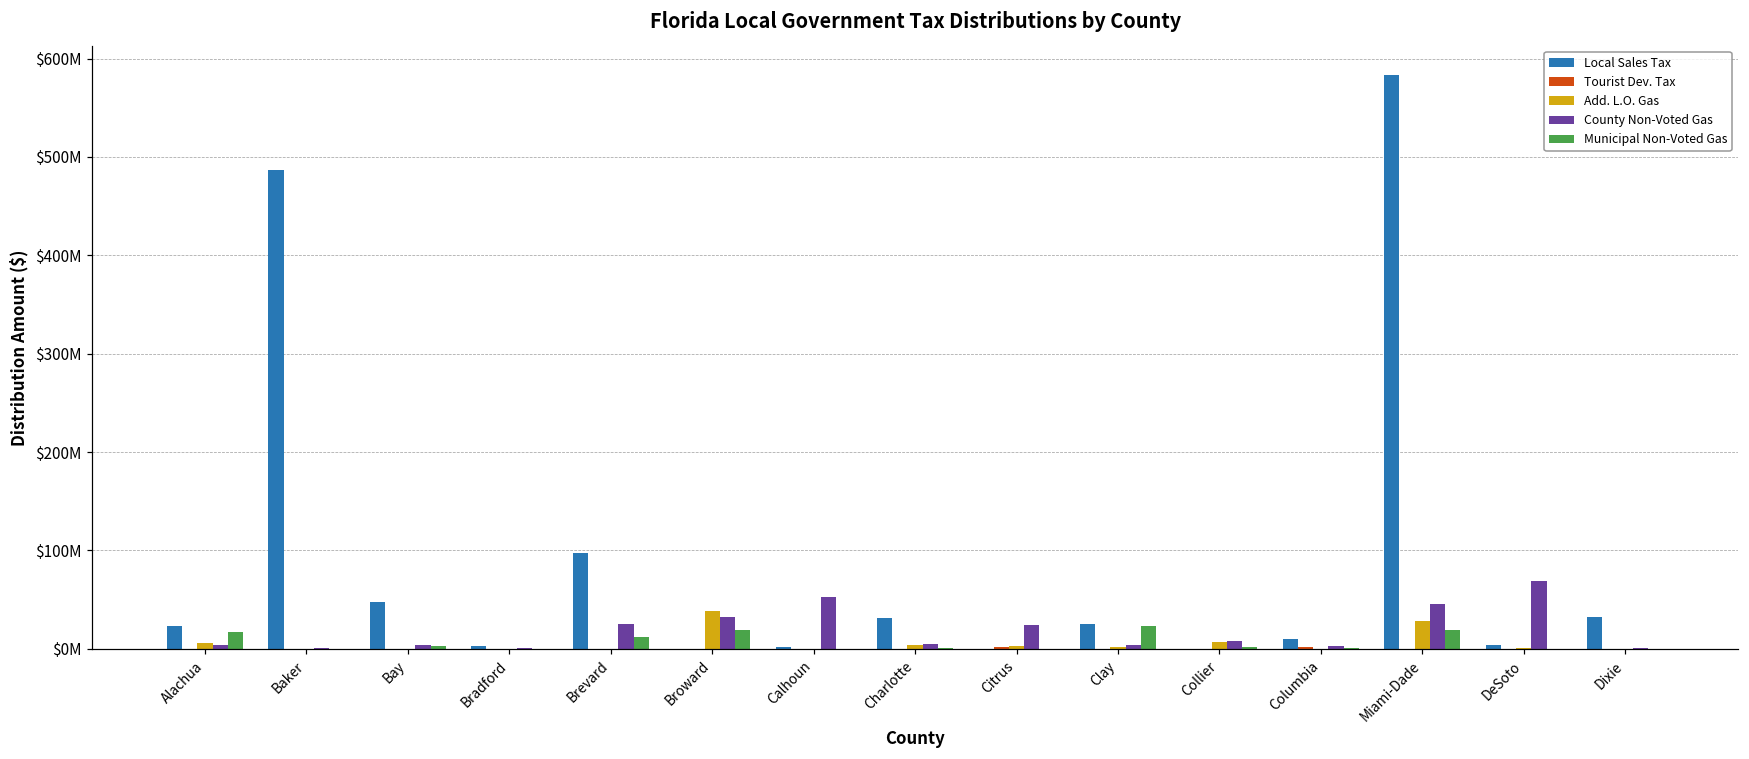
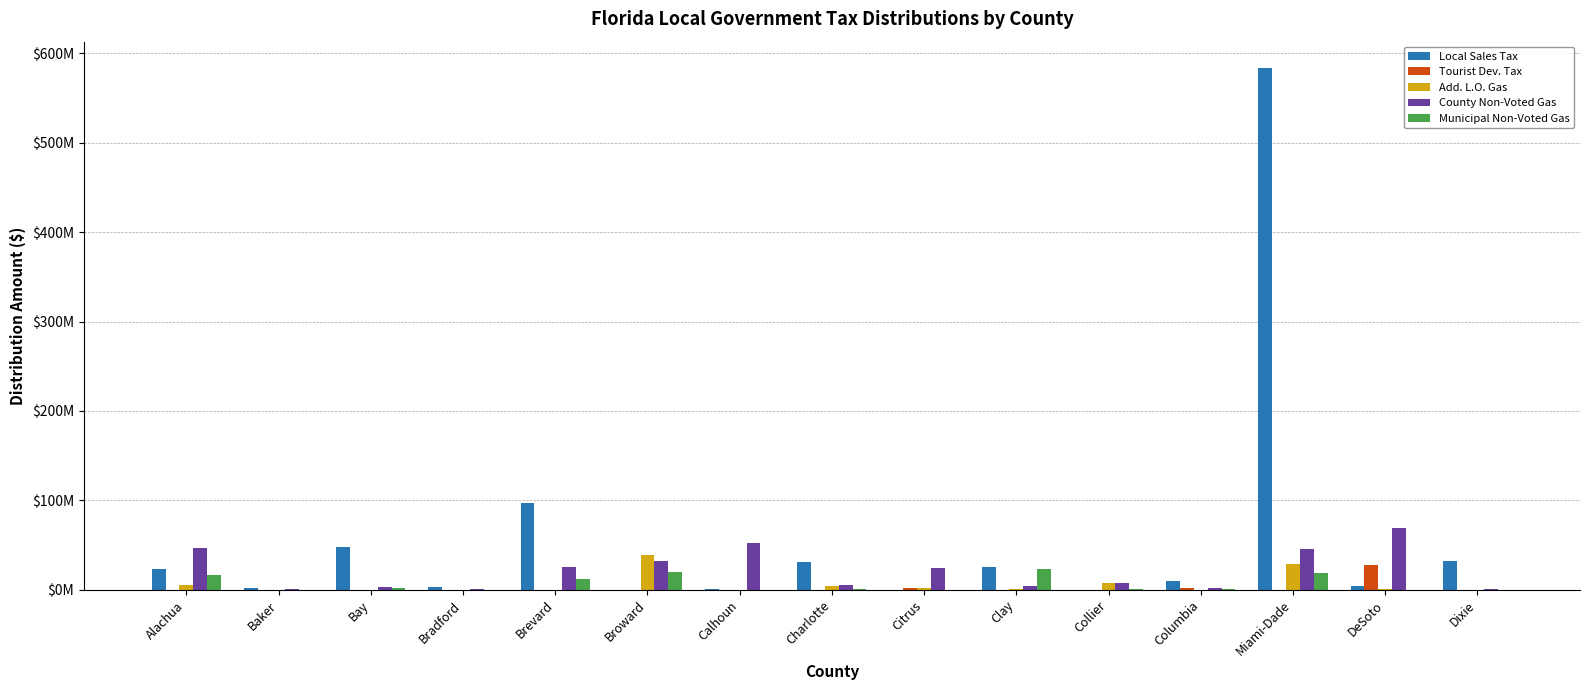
  {
    "Local Sales Tax": {
      "Alachua": "$20000000",
-     "Baker": "$490000000",
+     "Baker": "$0",
      "Bay": "$50000000",
      "Bradford": "$0",
      "Brevard": "$100000000",
      "Broward": "$0",
      "Charlotte": "$30000000",
      "Citrus": "$0",
      "Clay": "$30000000",
      "Collier": "$0",
      "Columbia": "$10000000",
      "Miami-Dade": "$580000000",
      "DeSoto": "$0",
      "Dixie": "$30000000"
    },
    "Tourist Dev. Tax": {
      "Alachua": "$0",
      "Baker": "$0",
      "Bay": "$0",
      "Brevard": "$0",
      "Broward": "$0",
      "Calhoun": "$0",
      "Charlotte": "$0",
      "Clay": "$0",
      "Collier": "$0",
      "Miami-Dade": "$0",
-     "DeSoto": "$0"
+     "DeSoto": "$30000000"
    },
    "Add. L.O. Gas": {
      "Alachua": "$10000000",
      "Baker": "$0",
      "Bay": "$0",
      "Bradford": "$0",
      "Brevard": "$0",
      "Broward": "$40000000",
      "Calhoun": "$0",
      "Charlotte": "$0",
      "Collier": "$10000000",
      "Columbia": "$0",
      "Miami-Dade": "$30000000",
      "Dixie": "$0"
    },
    "County Non-Voted Gas": {
-     "Alachua": "$0",
+     "Alachua": "$50000000",
      "Bay": "$0",
      "Brevard": "$30000000",
      "Broward": "$30000000",
      "Calhoun": "$50000000",
      "Charlotte": "$10000000",
      "Citrus": "$20000000",
      "Clay": "$0",
      "Collier": "$10000000",
      "Miami-Dade": "$50000000",
      "DeSoto": "$70000000"
    },
    "Municipal Non-Voted Gas": {
      "Alachua": "$20000000",
      "Brevard": "$10000000",
      "Broward": "$20000000",
      "Clay": "$20000000",
      "Miami-Dade": "$20000000"
    }
  }
